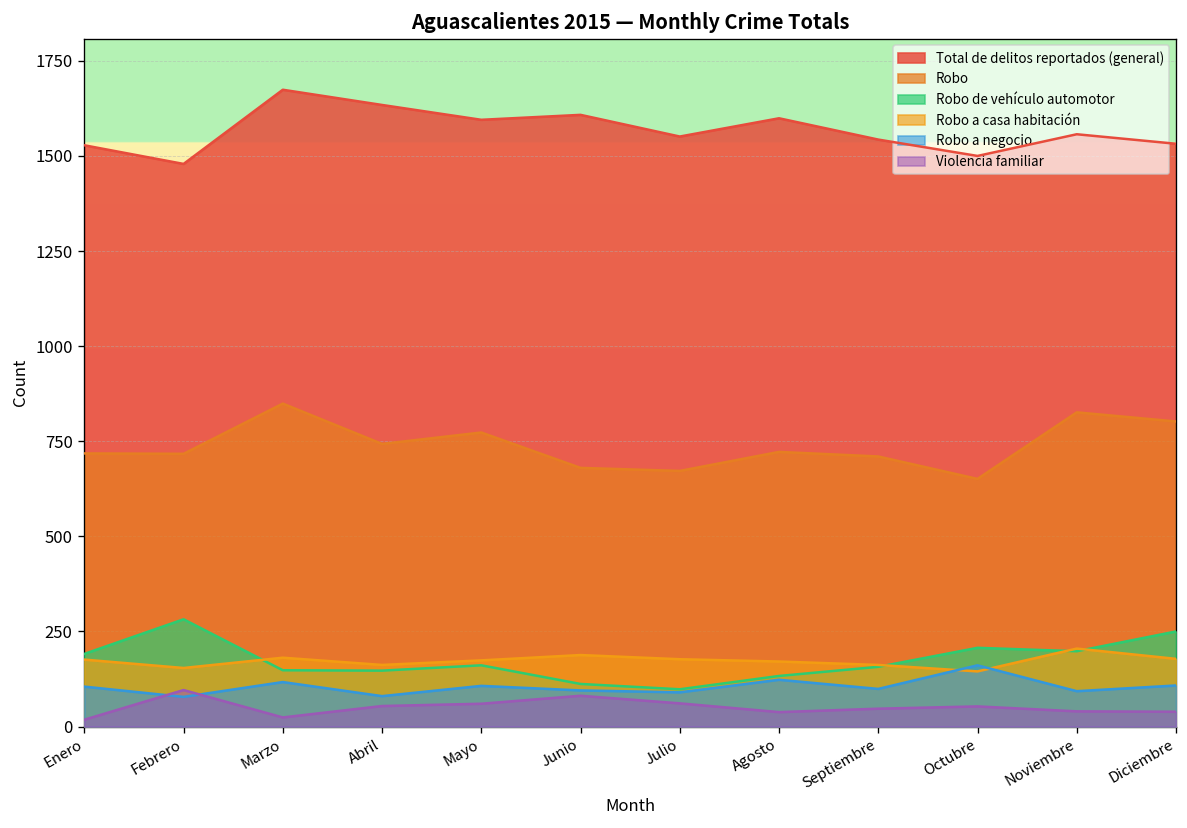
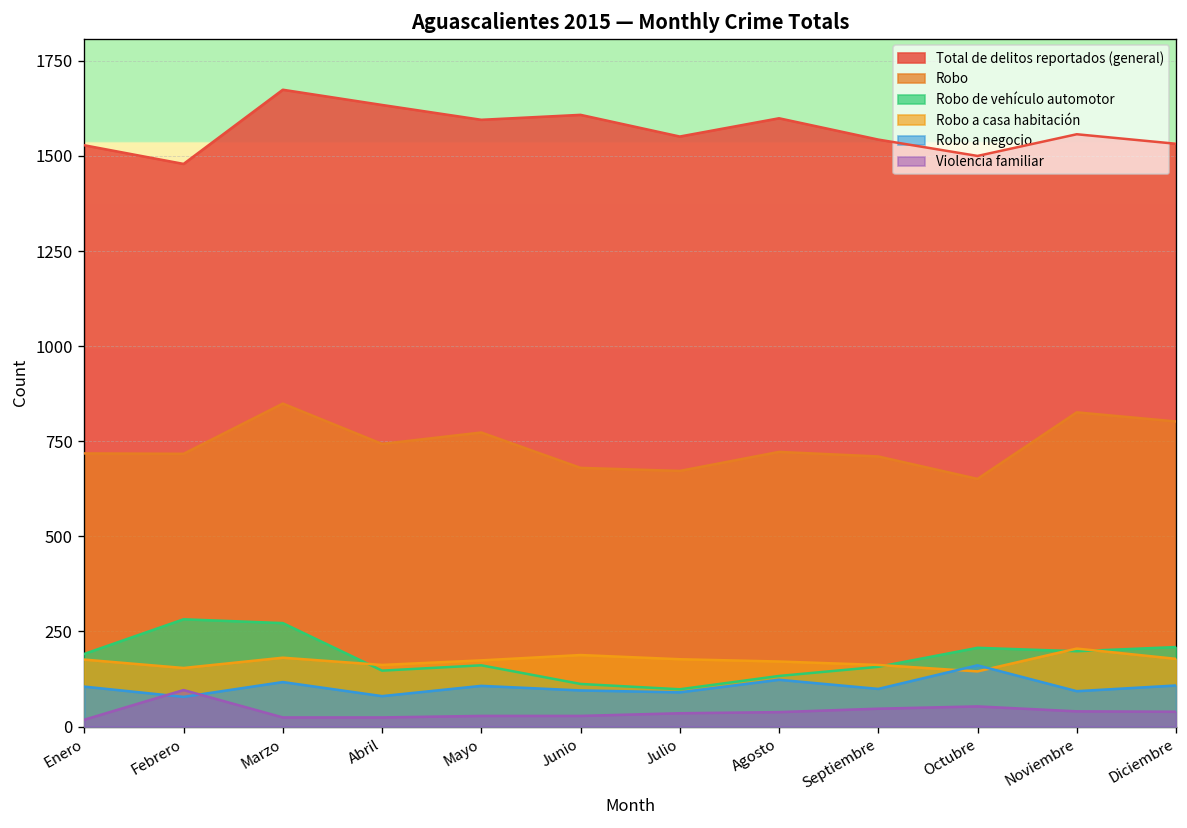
  {
    "Robo de vehículo automotor": {
      "Enero": 190,
      "Febrero": 280,
-     "Marzo": 150,
+     "Marzo": 270,
      "Abril": 150,
      "Mayo": 160,
      "Junio": 110,
      "Agosto": 130,
      "Octubre": 210,
-     "Diciembre": 250
+     "Diciembre": 210
    },
    "Robo a negocio": {
      "Enero": 110,
      "Febrero": 80,
      "Marzo": 120,
      "Abril": 80,
      "Mayo": 110,
      "Junio": 100,
      "Agosto": 120,
      "Septiembre": 100,
      "Octubre": 160,
      "Noviembre": 90,
      "Diciembre": 110
    },
    "Violencia familiar": {
      "Enero": 20,
      "Febrero": 100,
      "Marzo": 20,
-     "Abril": 50,
-     "Mayo": 60,
-     "Junio": 80,
-     "Julio": 60,
+     "Abril": 20,
+     "Mayo": 30,
+     "Junio": 30,
+     "Julio": 40,
      "Agosto": 40,
      "Septiembre": 50,
      "Octubre": 50,
      "Noviembre": 40,
      "Diciembre": 40
    }
  }
